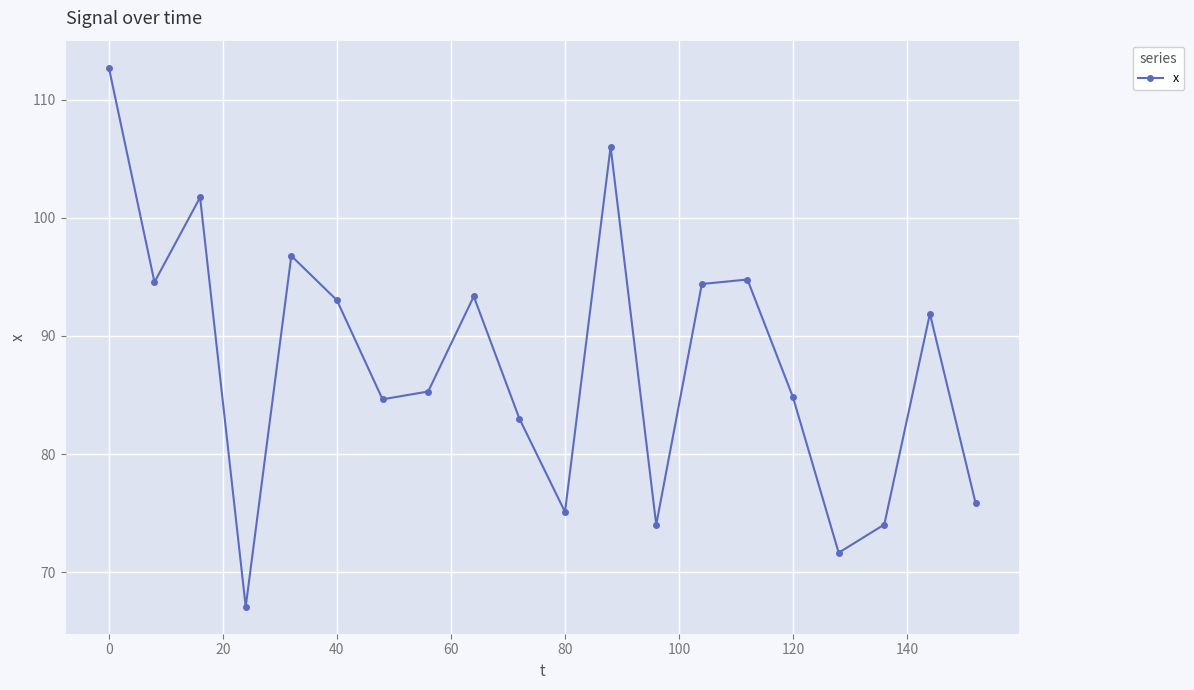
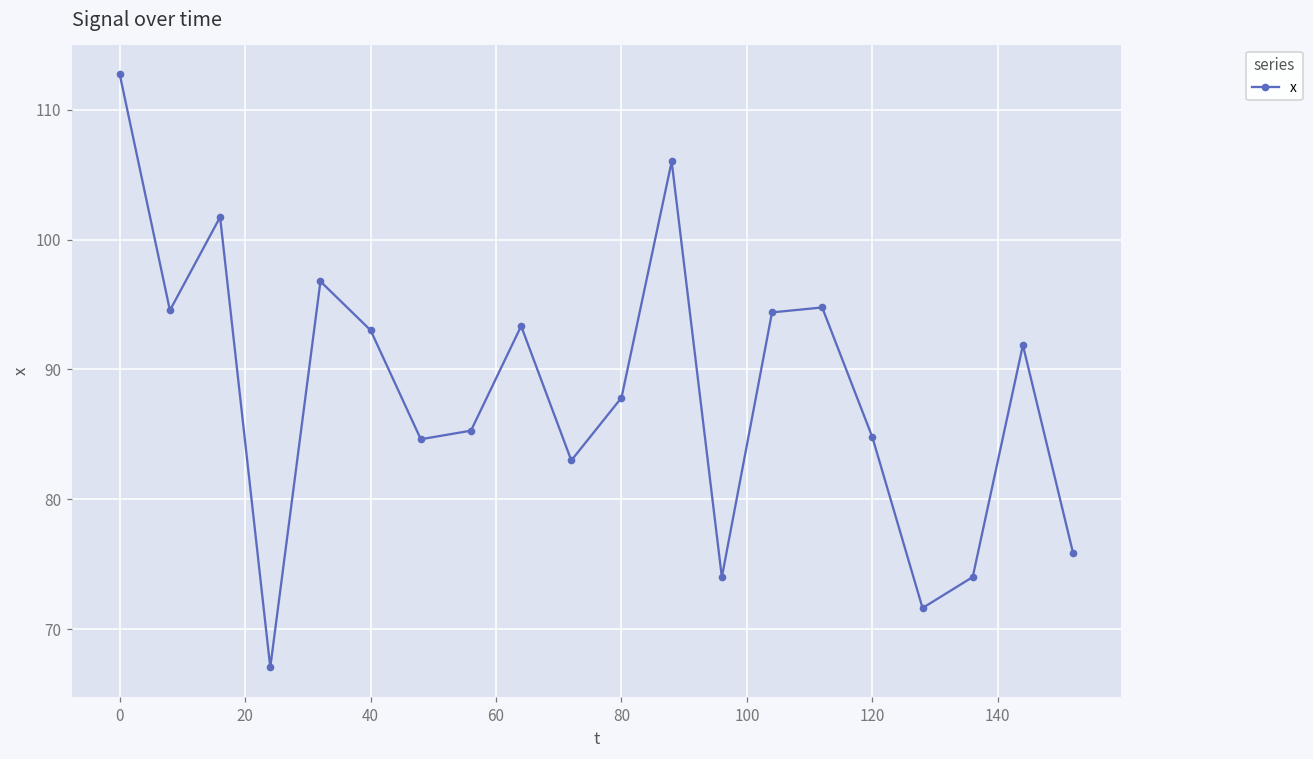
  {
    "0": 112.7,
    "40": 93.0,
-   "80": 75.1,
+   "80": 87.8,
    "120": 84.8
  }
